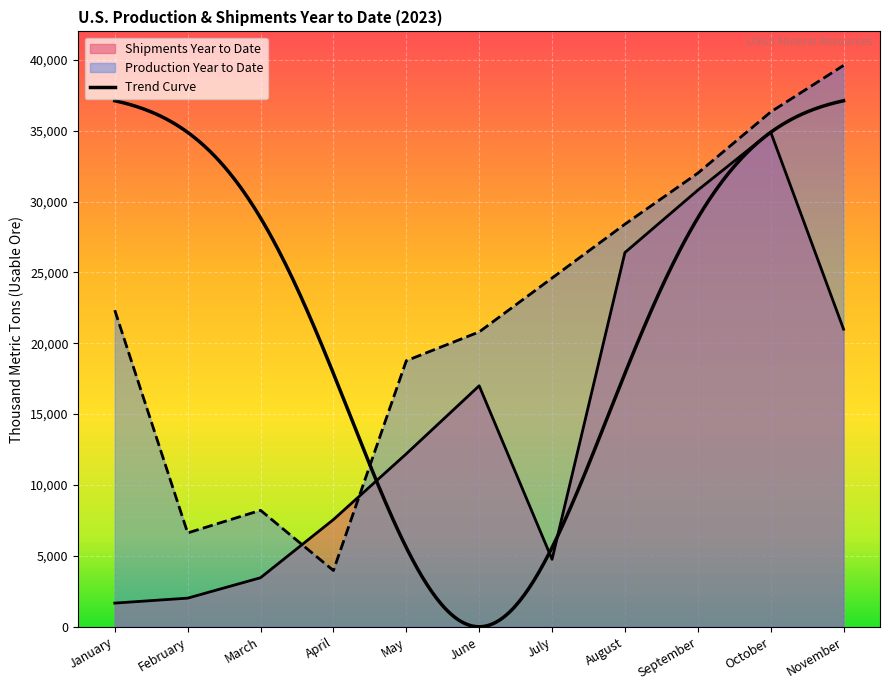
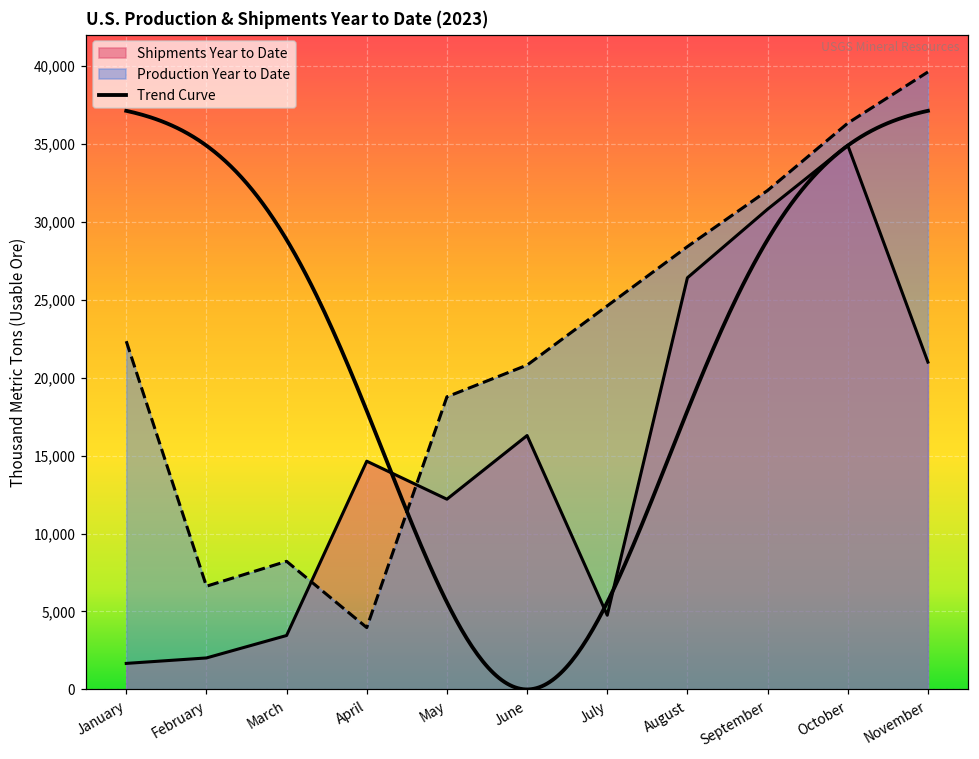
  {
    "Shipments Year to Date": {
      "January": "1,700",
      "February": "2,000",
      "March": "3,500",
-     "April": "7,600",
+     "April": "14,600",
      "May": "12,200",
-     "June": "17,000",
+     "June": "16,300",
      "July": "4,800",
      "August": "26,400",
      "September": "30,800",
      "November": "21,000"
    },
    "Production Year to Date": {
      "January": "22,300",
      "February": "6,600",
      "March": "8,200",
      "April": "4,000",
      "May": "18,800",
      "June": "20,800",
      "July": "24,600",
      "August": "28,400",
      "September": "32,000",
      "October": "36,300",
      "November": "39,600"
    },
    "Trend Curve": {
      "January": "37,100",
      "November": "37,100"
    }
  }
